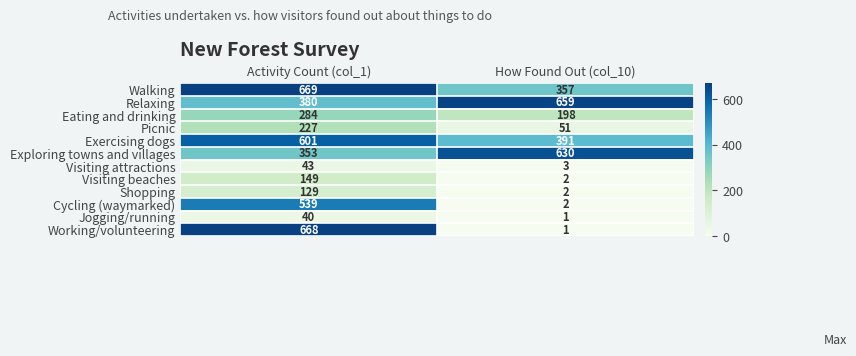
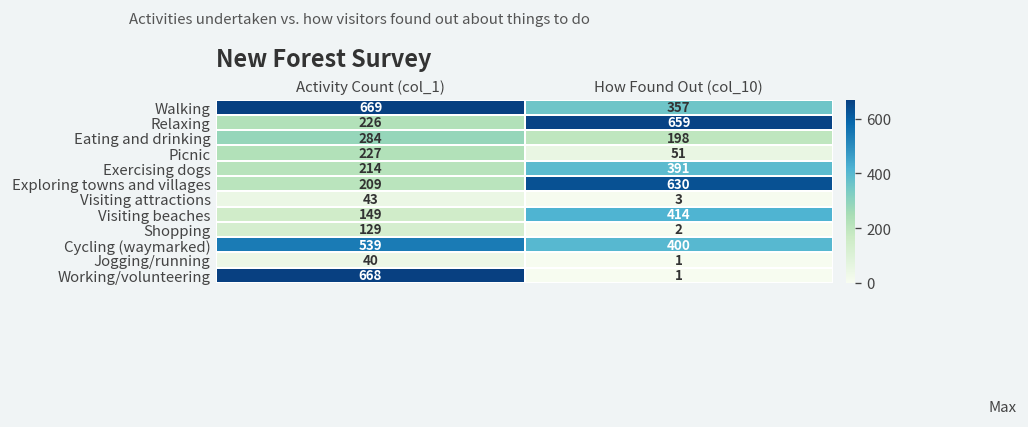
  {
    "Walking": {
      "Activity Count (col_1)": 669,
      "How Found Out (col_10)": 357
    },
    "Relaxing": {
-     "Activity Count (col_1)": 380,
+     "Activity Count (col_1)": 226,
      "How Found Out (col_10)": 659
    },
    "Eating and drinking": {
      "Activity Count (col_1)": 284,
      "How Found Out (col_10)": 198
    },
    "Picnic": {
      "Activity Count (col_1)": 227,
      "How Found Out (col_10)": 51
    },
    "Exercising dogs": {
-     "Activity Count (col_1)": 601,
+     "Activity Count (col_1)": 214,
      "How Found Out (col_10)": 391
    },
    "Exploring towns and villages": {
-     "Activity Count (col_1)": 353,
+     "Activity Count (col_1)": 209,
      "How Found Out (col_10)": 630
    },
    "Visiting attractions": {
      "Activity Count (col_1)": 43,
      "How Found Out (col_10)": 3
    },
    "Visiting beaches": {
      "Activity Count (col_1)": 149,
-     "How Found Out (col_10)": 2
+     "How Found Out (col_10)": 414
    },
    "Shopping": {
      "Activity Count (col_1)": 129,
      "How Found Out (col_10)": 2
    },
    "Cycling (waymarked)": {
      "Activity Count (col_1)": 539,
-     "How Found Out (col_10)": 2
+     "How Found Out (col_10)": 400
    },
    "Jogging/running": {
      "Activity Count (col_1)": 40,
      "How Found Out (col_10)": 1
    },
    "Working/volunteering": {
      "Activity Count (col_1)": 668,
      "How Found Out (col_10)": 1
    }
  }
